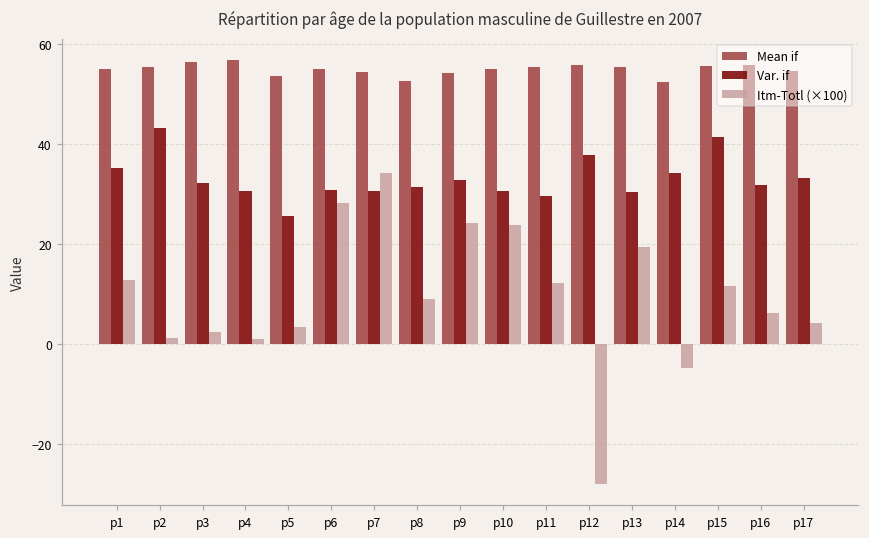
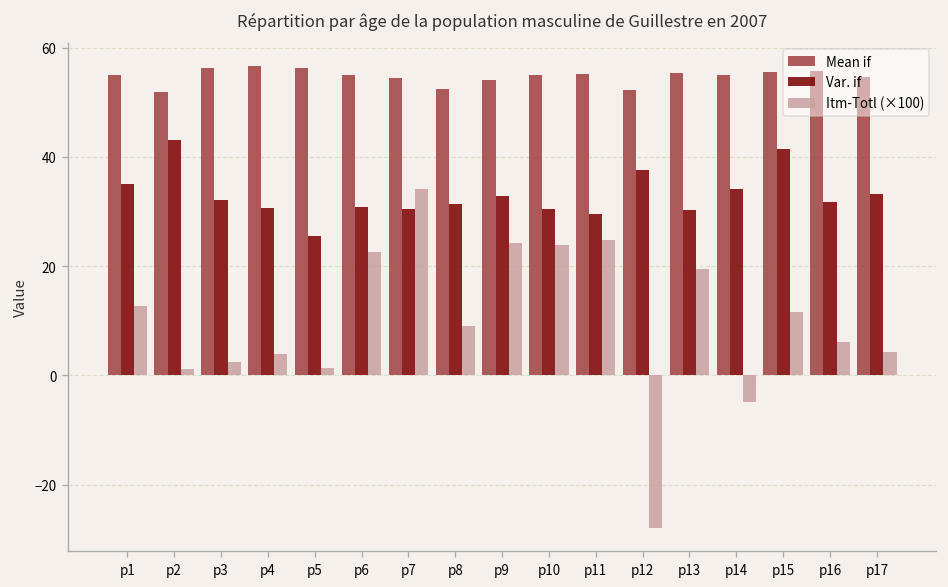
  {
    "Mean if": {
      "p1": 55,
-     "p2": 55,
+     "p2": 52,
      "p3": 56,
      "p4": 57,
-     "p5": 54,
+     "p5": 56,
      "p6": 55,
      "p7": 54,
      "p8": 53,
      "p9": 54,
      "p10": 55,
      "p11": 55,
-     "p12": 56,
+     "p12": 52,
      "p13": 55,
-     "p14": 52,
+     "p14": 55,
      "p15": 55
    },
    "Var. if": {
      "p1": 35,
      "p2": 43,
      "p3": 32,
      "p4": 31,
      "p5": 26,
      "p6": 31,
      "p7": 30,
      "p8": 31,
      "p9": 33,
      "p10": 31,
      "p11": 30,
      "p12": 38,
      "p13": 30,
      "p14": 34,
      "p15": 41,
      "p16": 32,
      "p17": 33
    },
    "Itm-Totl (×100)": {
      "p1": 13,
      "p2": 1,
      "p3": 2,
-     "p4": 1,
-     "p5": 3,
-     "p6": 28,
+     "p4": 4,
+     "p5": 1,
+     "p6": 23,
      "p7": 34,
      "p8": 9,
      "p9": 24,
      "p10": 24,
-     "p11": 12,
+     "p11": 25,
      "p12": -28,
      "p13": 19,
      "p14": -5,
      "p15": 12,
      "p16": 6,
      "p17": 4
    }
  }
